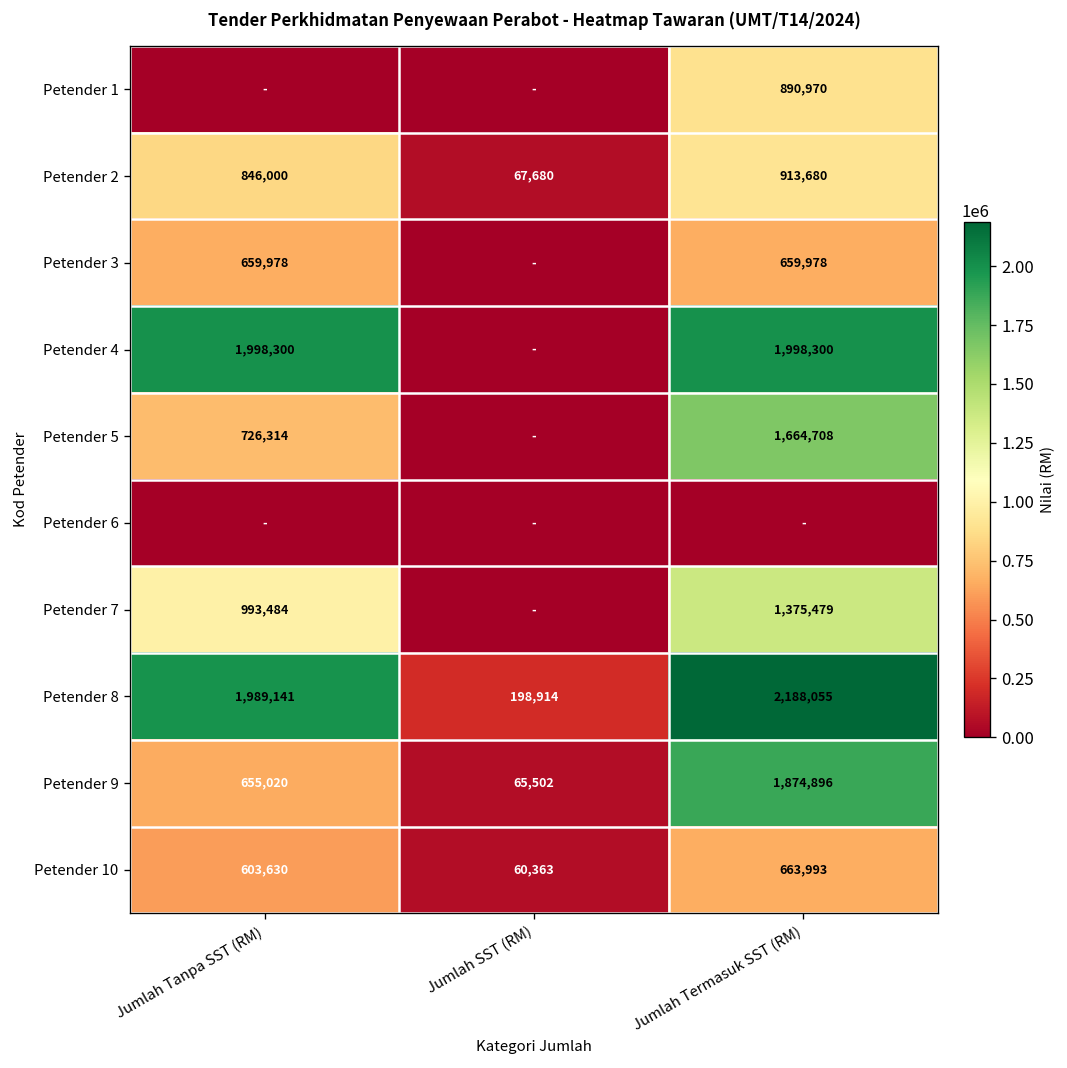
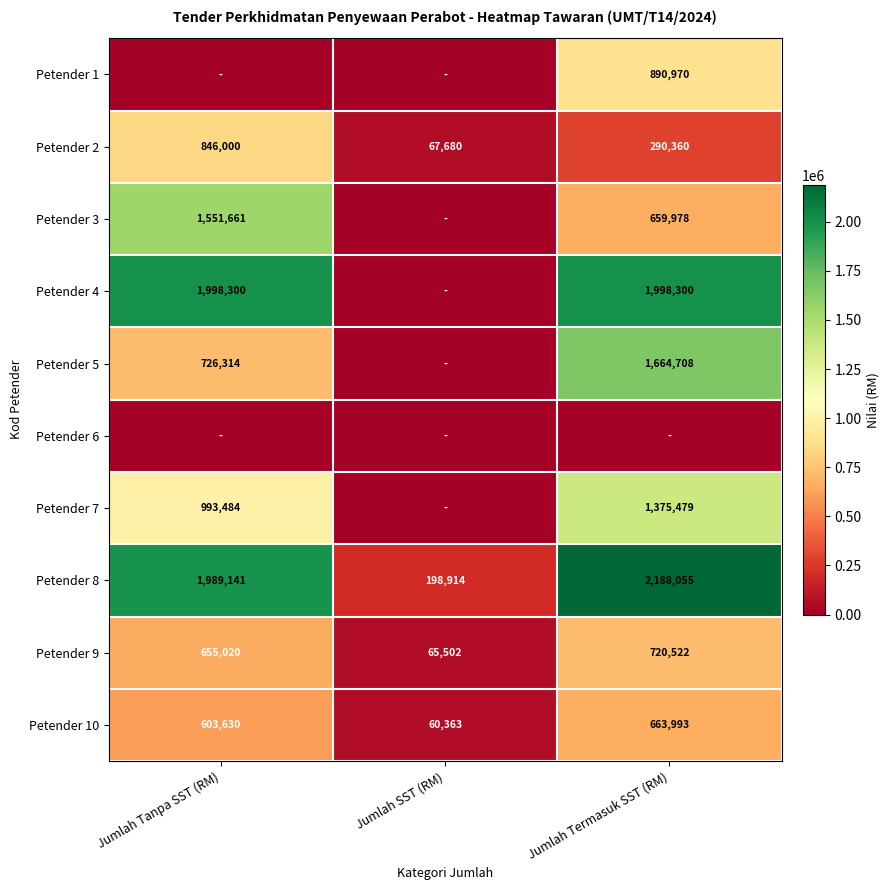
  {
    "Petender 1": {
      "Jumlah Termasuk SST (RM)": "890,970"
    },
    "Petender 2": {
      "Jumlah Tanpa SST (RM)": "846,000",
      "Jumlah SST (RM)": "67,680",
-     "Jumlah Termasuk SST (RM)": "913,680"
+     "Jumlah Termasuk SST (RM)": "290,360"
    },
    "Petender 3": {
-     "Jumlah Tanpa SST (RM)": "659,978",
+     "Jumlah Tanpa SST (RM)": "1,551,661",
      "Jumlah Termasuk SST (RM)": "659,978"
    },
    "Petender 4": {
      "Jumlah Tanpa SST (RM)": "1,998,300",
      "Jumlah Termasuk SST (RM)": "1,998,300"
    },
    "Petender 5": {
      "Jumlah Tanpa SST (RM)": "726,314",
      "Jumlah Termasuk SST (RM)": "1,664,708"
    },
    "Petender 7": {
      "Jumlah Tanpa SST (RM)": "993,484",
      "Jumlah Termasuk SST (RM)": "1,375,479"
    },
    "Petender 8": {
      "Jumlah Tanpa SST (RM)": "1,989,141",
      "Jumlah SST (RM)": "198,914",
      "Jumlah Termasuk SST (RM)": "2,188,055"
    },
    "Petender 9": {
      "Jumlah Tanpa SST (RM)": "655,020",
      "Jumlah SST (RM)": "65,502",
-     "Jumlah Termasuk SST (RM)": "1,874,896"
+     "Jumlah Termasuk SST (RM)": "720,522"
    },
    "Petender 10": {
      "Jumlah Tanpa SST (RM)": "603,630",
      "Jumlah SST (RM)": "60,363",
      "Jumlah Termasuk SST (RM)": "663,993"
    }
  }
